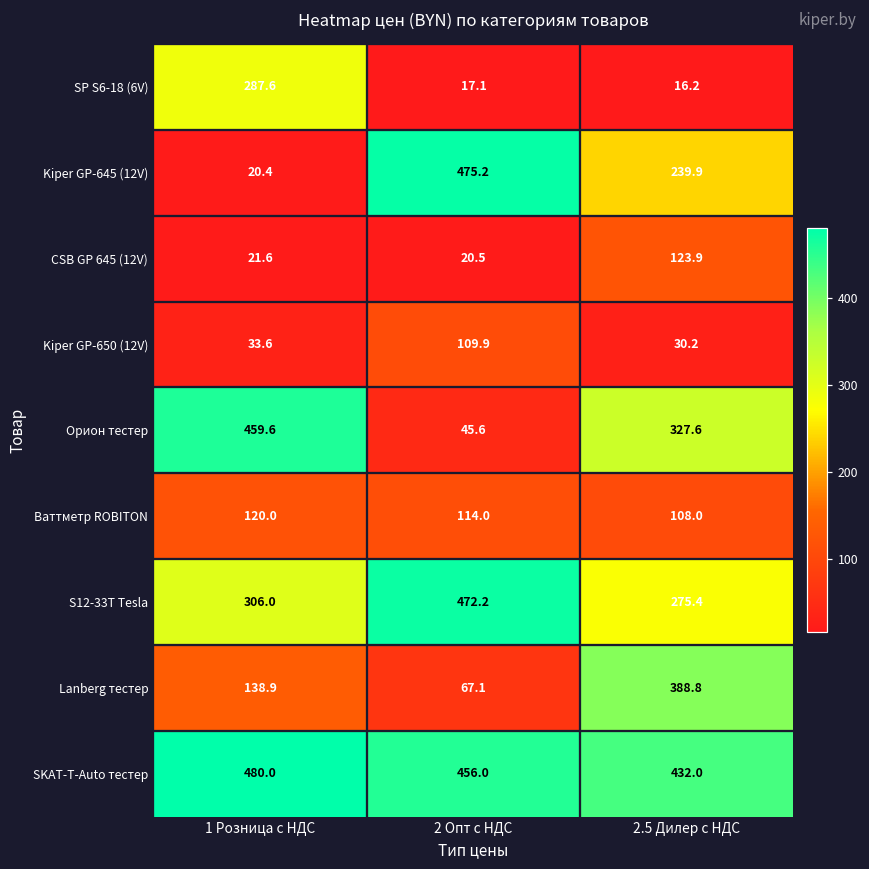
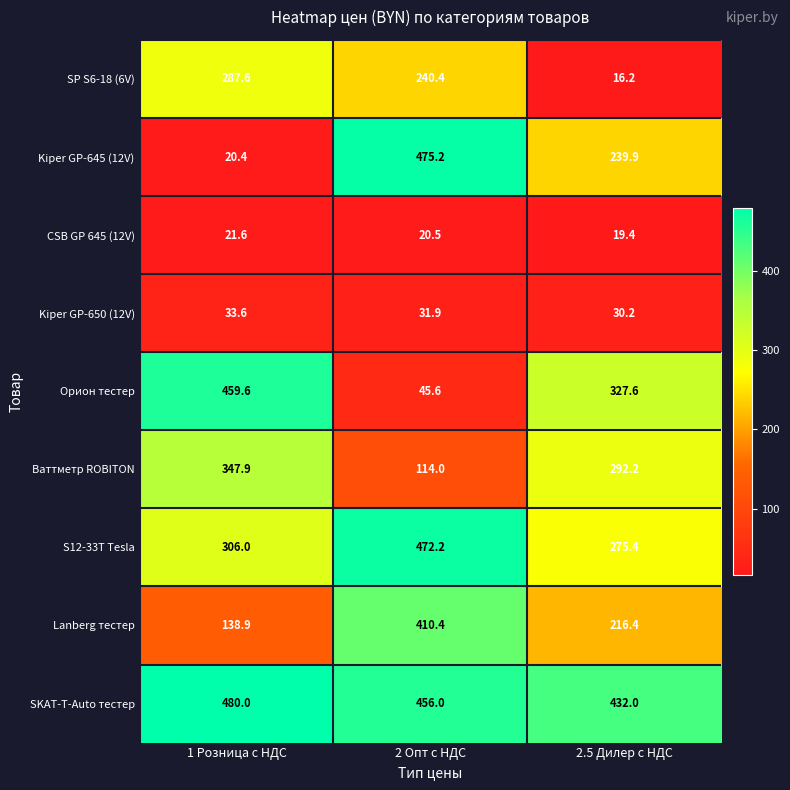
  {
    "SP S6-18 (6V)": {
      "1 Розница с НДС": 287.6,
-     "2 Опт с НДС": 17.1,
+     "2 Опт с НДС": 240.4,
      "2.5 Дилер с НДС": 16.2
    },
    "Kiper GP-645 (12V)": {
      "1 Розница с НДС": 20.4,
      "2 Опт с НДС": 475.2,
      "2.5 Дилер с НДС": 239.9
    },
    "CSB GP 645 (12V)": {
      "1 Розница с НДС": 21.6,
      "2 Опт с НДС": 20.5,
-     "2.5 Дилер с НДС": 123.9
+     "2.5 Дилер с НДС": 19.4
    },
    "Kiper GP-650 (12V)": {
      "1 Розница с НДС": 33.6,
-     "2 Опт с НДС": 109.9,
+     "2 Опт с НДС": 31.9,
      "2.5 Дилер с НДС": 30.2
    },
    "Орион тестер": {
      "1 Розница с НДС": 459.6,
      "2 Опт с НДС": 45.6,
      "2.5 Дилер с НДС": 327.6
    },
    "Ваттметр ROBITON": {
-     "1 Розница с НДС": 120.0,
+     "1 Розница с НДС": 347.9,
      "2 Опт с НДС": 114.0,
-     "2.5 Дилер с НДС": 108.0
+     "2.5 Дилер с НДС": 292.2
    },
    "S12-33T Tesla": {
      "1 Розница с НДС": 306.0,
      "2 Опт с НДС": 472.2,
      "2.5 Дилер с НДС": 275.4
    },
    "Lanberg тестер": {
      "1 Розница с НДС": 138.9,
-     "2 Опт с НДС": 67.1,
-     "2.5 Дилер с НДС": 388.8
+     "2 Опт с НДС": 410.4,
+     "2.5 Дилер с НДС": 216.4
    },
    "SKAT-T-Auto тестер": {
      "1 Розница с НДС": 480.0,
      "2 Опт с НДС": 456.0,
      "2.5 Дилер с НДС": 432.0
    }
  }
